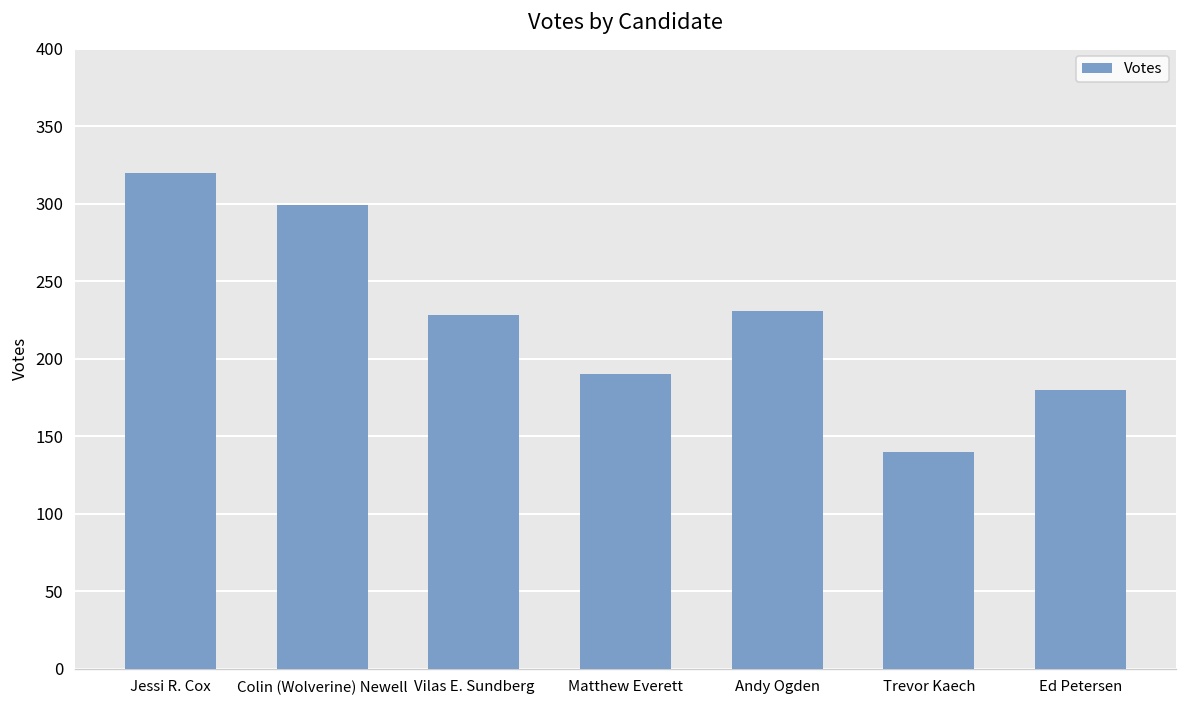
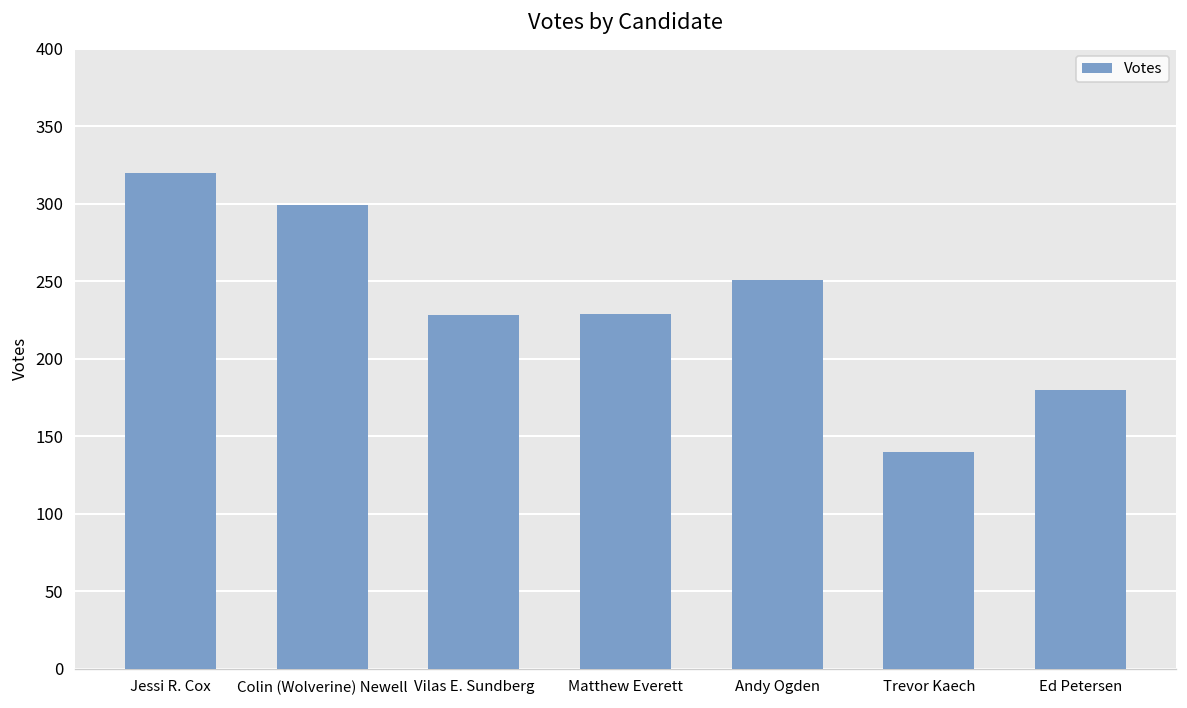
  {
    "Jessi R. Cox": 320,
    "Colin (Wolverine) Newell": 299,
    "Vilas E. Sundberg": 228,
-   "Matthew Everett": 190,
-   "Andy Ogden": 231,
+   "Matthew Everett": 229,
+   "Andy Ogden": 251,
    "Trevor Kaech": 140,
    "Ed Petersen": 180
  }
